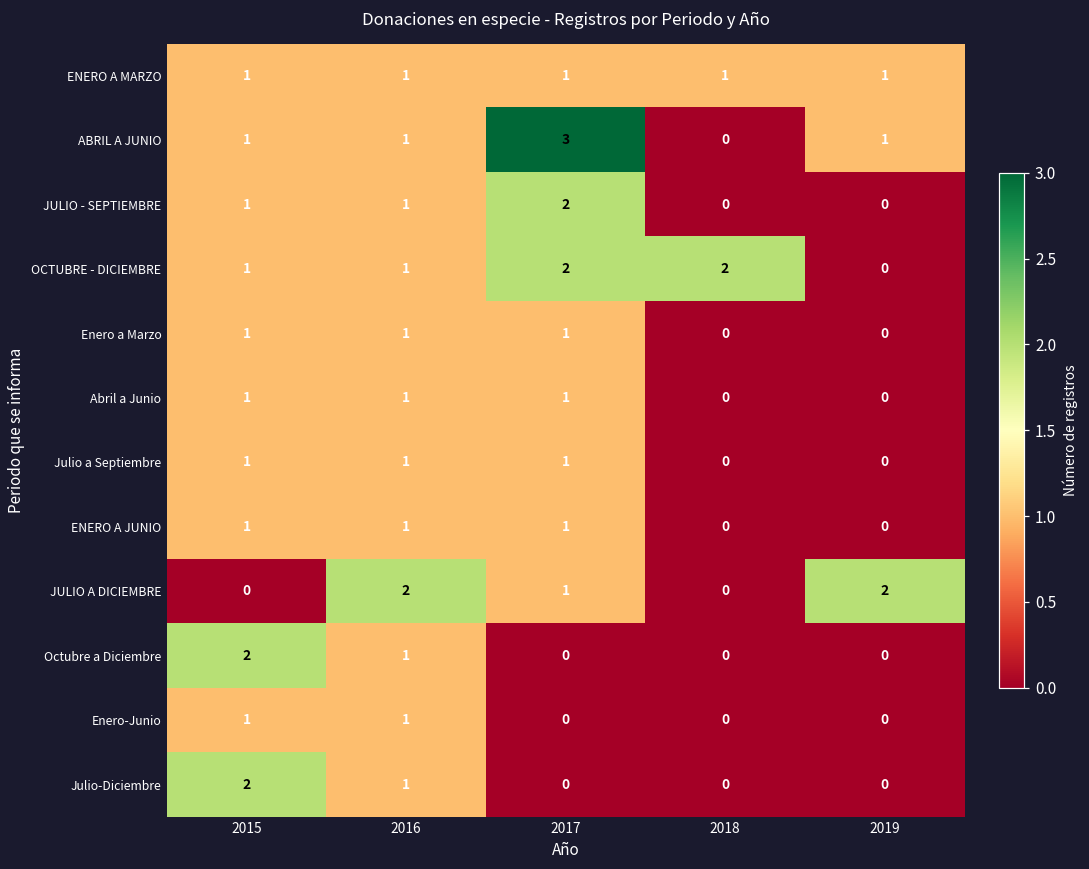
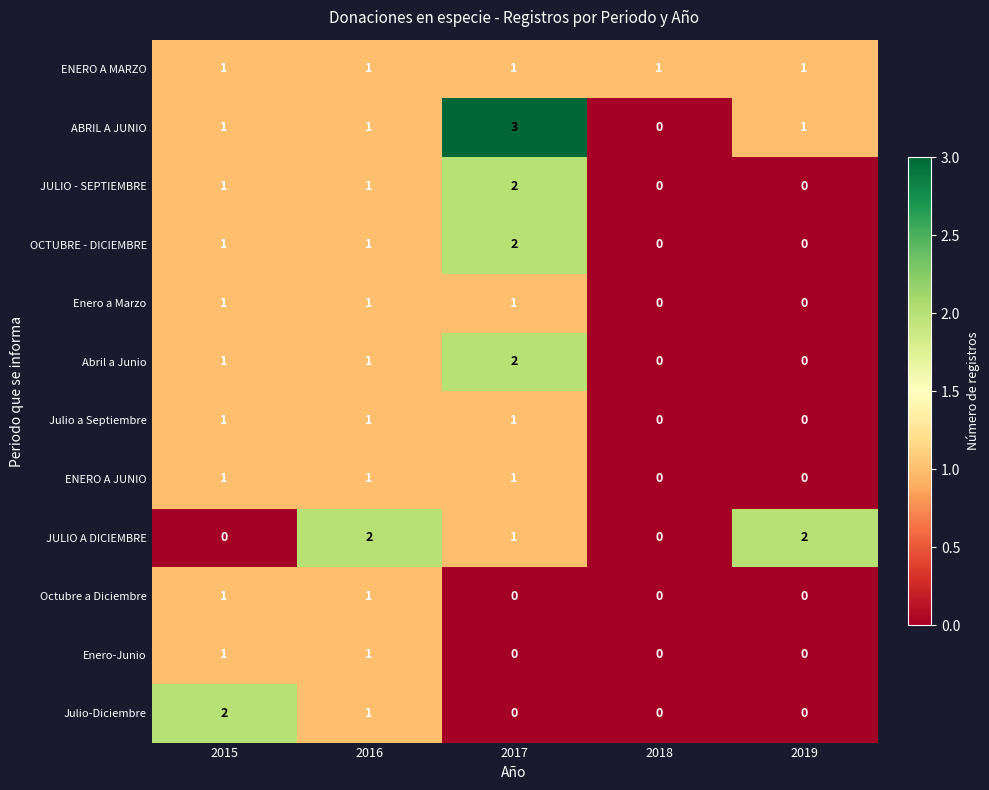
  {
    "ENERO A MARZO": {
      "2015": 1,
      "2016": 1,
      "2017": 1,
      "2018": 1,
      "2019": 1
    },
    "ABRIL A JUNIO": {
      "2015": 1,
      "2016": 1,
      "2017": 3,
      "2018": 0,
      "2019": 1
    },
    "JULIO - SEPTIEMBRE": {
      "2015": 1,
      "2016": 1,
      "2017": 2,
      "2018": 0,
      "2019": 0
    },
    "OCTUBRE - DICIEMBRE": {
      "2015": 1,
      "2016": 1,
      "2017": 2,
-     "2018": 2,
+     "2018": 0,
      "2019": 0
    },
    "Enero a Marzo": {
      "2015": 1,
      "2016": 1,
      "2017": 1,
      "2018": 0,
      "2019": 0
    },
    "Abril a Junio": {
      "2015": 1,
      "2016": 1,
-     "2017": 1,
+     "2017": 2,
      "2018": 0,
      "2019": 0
    },
    "Julio a Septiembre": {
      "2015": 1,
      "2016": 1,
      "2017": 1,
      "2018": 0,
      "2019": 0
    },
    "ENERO A JUNIO": {
      "2015": 1,
      "2016": 1,
      "2017": 1,
      "2018": 0,
      "2019": 0
    },
    "JULIO A DICIEMBRE": {
      "2015": 0,
      "2016": 2,
      "2017": 1,
      "2018": 0,
      "2019": 2
    },
    "Octubre a Diciembre": {
-     "2015": 2,
+     "2015": 1,
      "2016": 1,
      "2017": 0,
      "2018": 0,
      "2019": 0
    },
    "Enero-Junio": {
      "2015": 1,
      "2016": 1,
      "2017": 0,
      "2018": 0,
      "2019": 0
    },
    "Julio-Diciembre": {
      "2015": 2,
      "2016": 1,
      "2017": 0,
      "2018": 0,
      "2019": 0
    }
  }
